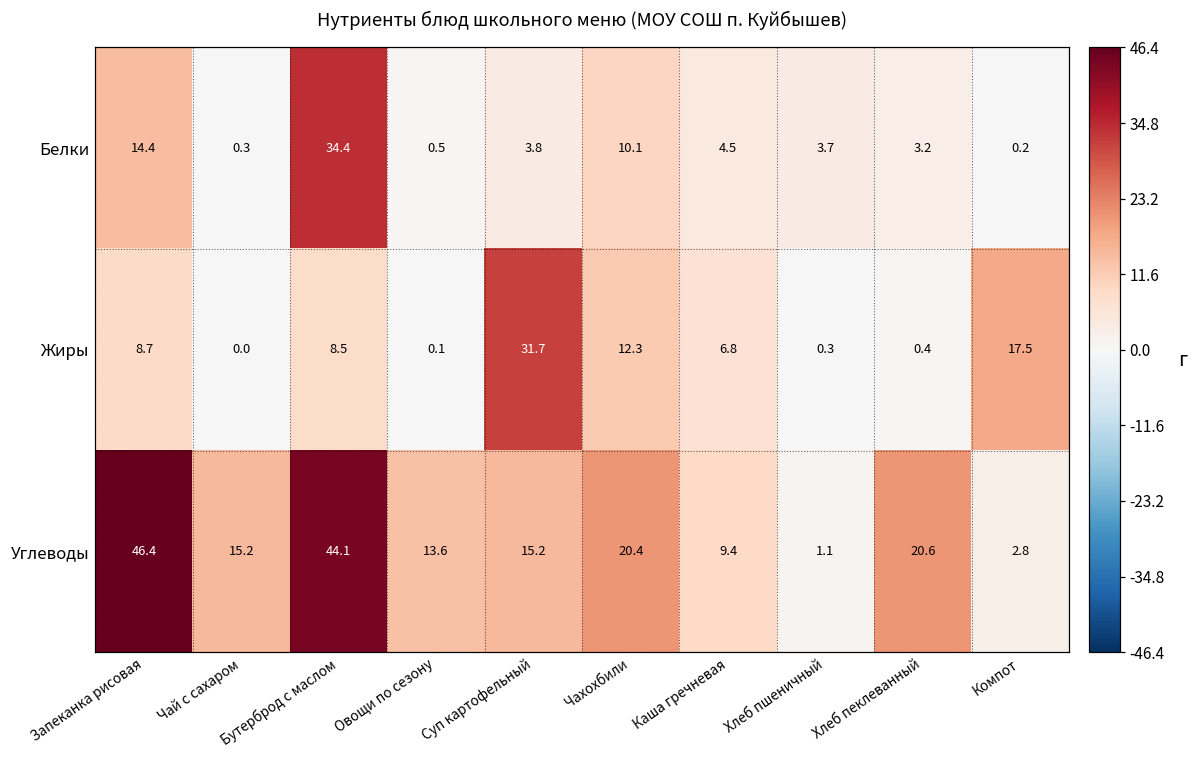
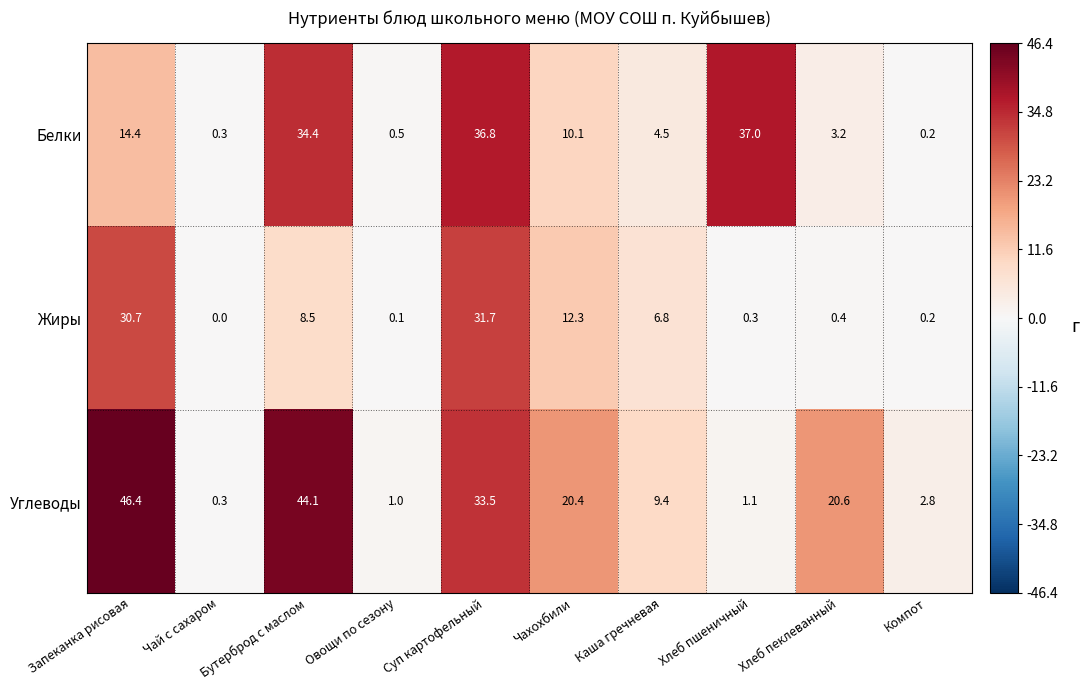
  {
    "Белки": {
      "Запеканка рисовая": 14.4,
      "Чай с сахаром": 0.3,
      "Бутерброд с маслом": 34.4,
      "Овощи по сезону": 0.5,
-     "Суп картофельный": 3.8,
+     "Суп картофельный": 36.8,
      "Чахохбили": 10.1,
      "Каша гречневая": 4.5,
-     "Хлеб пшеничный": 3.7,
+     "Хлеб пшеничный": 37.0,
      "Хлеб пеклеванный": 3.2,
      "Компот": 0.2
    },
    "Жиры": {
-     "Запеканка рисовая": 8.7,
+     "Запеканка рисовая": 30.7,
      "Чай с сахаром": 0.0,
      "Бутерброд с маслом": 8.5,
      "Овощи по сезону": 0.1,
      "Суп картофельный": 31.7,
      "Чахохбили": 12.3,
      "Каша гречневая": 6.8,
      "Хлеб пшеничный": 0.3,
      "Хлеб пеклеванный": 0.4,
-     "Компот": 17.5
+     "Компот": 0.2
    },
    "Углеводы": {
      "Запеканка рисовая": 46.4,
-     "Чай с сахаром": 15.2,
+     "Чай с сахаром": 0.3,
      "Бутерброд с маслом": 44.1,
-     "Овощи по сезону": 13.6,
-     "Суп картофельный": 15.2,
+     "Овощи по сезону": 1.0,
+     "Суп картофельный": 33.5,
      "Чахохбили": 20.4,
      "Каша гречневая": 9.4,
      "Хлеб пшеничный": 1.1,
      "Хлеб пеклеванный": 20.6,
      "Компот": 2.8
    }
  }
